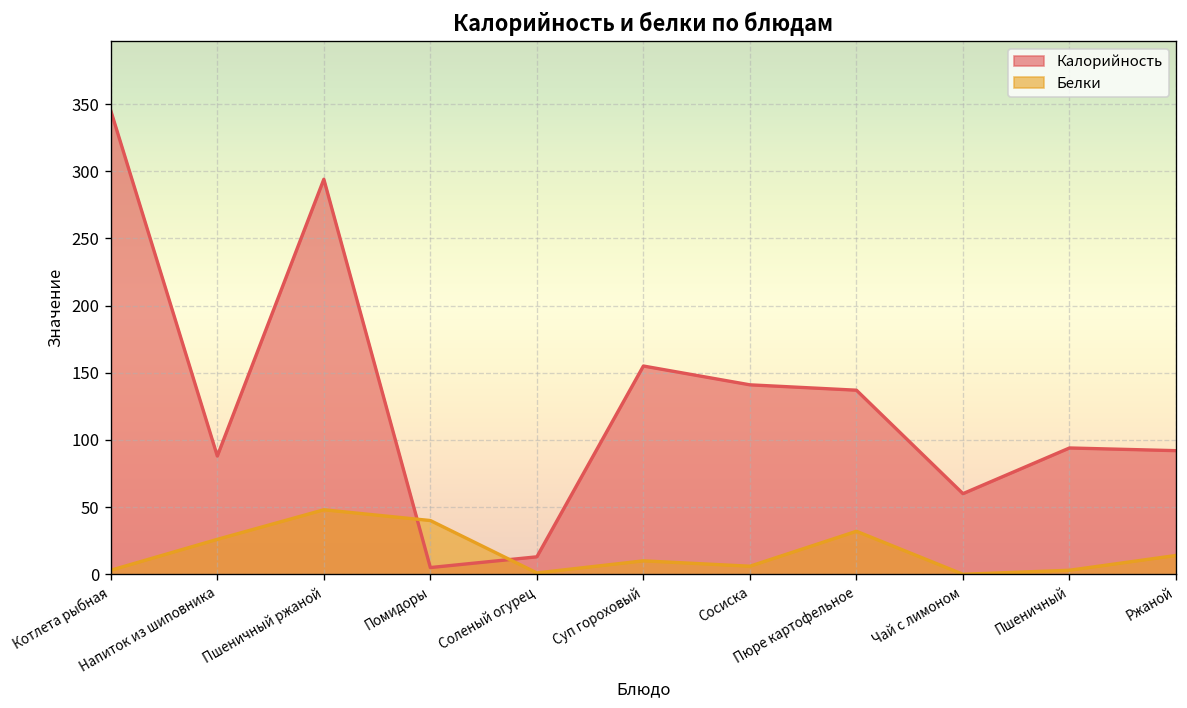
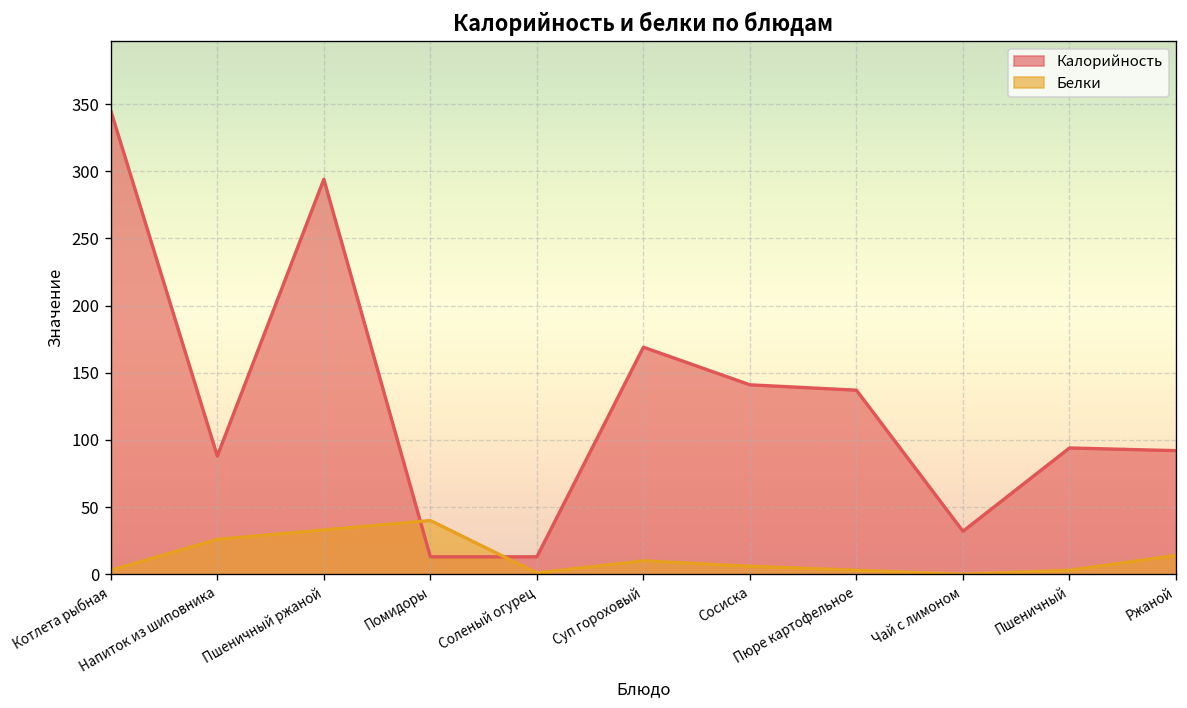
  {
    "Калорийность": {
      "Котлета рыбная": 345,
      "Напиток из шиповника": 88,
      "Пшеничный ржаной": 294,
-     "Помидоры": 5,
+     "Помидоры": 13,
      "Соленый огурец": 13,
-     "Суп гороховый": 155,
+     "Суп гороховый": 169,
      "Сосиска": 141,
      "Пюре картофельное": 137,
-     "Чай с лимоном": 60,
+     "Чай с лимоном": 32,
      "Пшеничный": 94,
      "Ржаной": 92
    },
    "Белки": {
      "Котлета рыбная": 3,
      "Напиток из шиповника": 26,
-     "Пшеничный ржаной": 48,
+     "Пшеничный ржаной": 33,
      "Помидоры": 40,
      "Соленый огурец": 1,
      "Суп гороховый": 10,
      "Сосиска": 6,
-     "Пюре картофельное": 32,
+     "Пюре картофельное": 3,
      "Чай с лимоном": 0,
      "Пшеничный": 3,
      "Ржаной": 14
    }
  }
